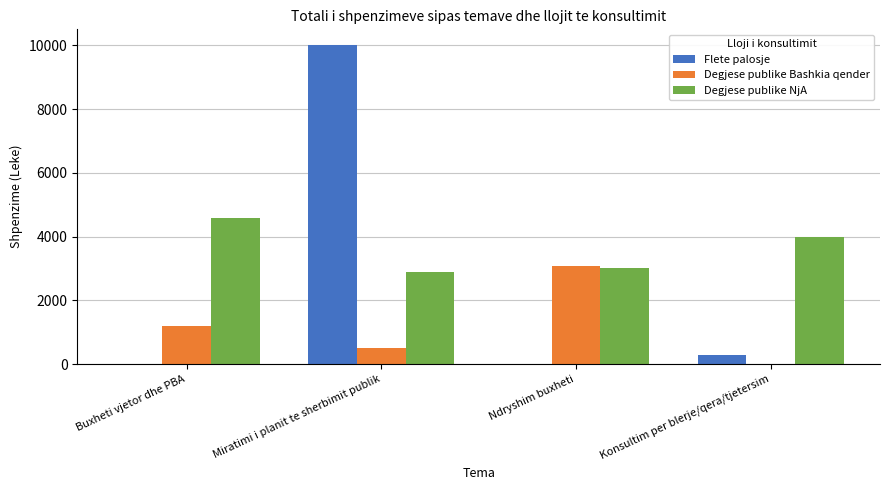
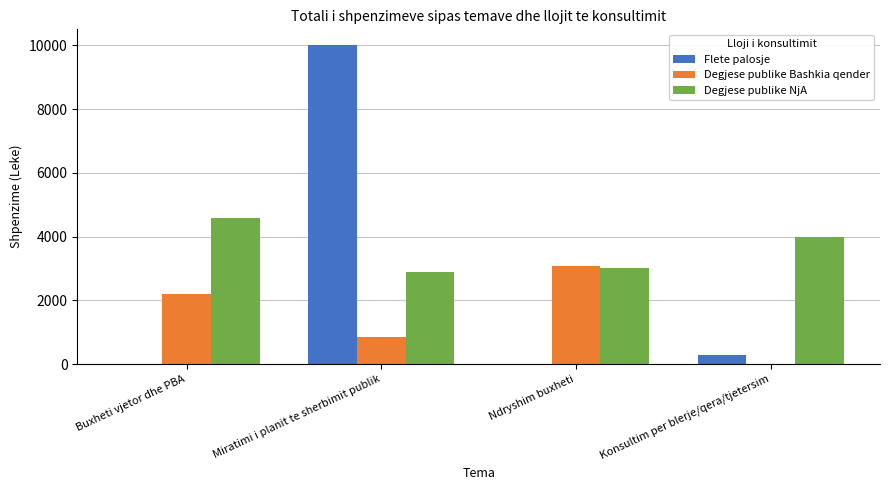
  {
    "Flete palosje": {
      "Buxheti vjetor dhe PBA": 0,
      "Miratimi i planit te sherbimit publik": 10000,
      "Ndryshim buxheti": 0,
      "Konsultim per blerje/qera/tjetersim": 300
    },
    "Degjese publike Bashkia qender": {
-     "Buxheti vjetor dhe PBA": 1200,
-     "Miratimi i planit te sherbimit publik": 500,
+     "Buxheti vjetor dhe PBA": 2200,
+     "Miratimi i planit te sherbimit publik": 900,
      "Ndryshim buxheti": 3100,
      "Konsultim per blerje/qera/tjetersim": 0
    },
    "Degjese publike NjA": {
      "Buxheti vjetor dhe PBA": 4600,
      "Miratimi i planit te sherbimit publik": 2900,
      "Ndryshim buxheti": 3000,
      "Konsultim per blerje/qera/tjetersim": 4000
    }
  }
